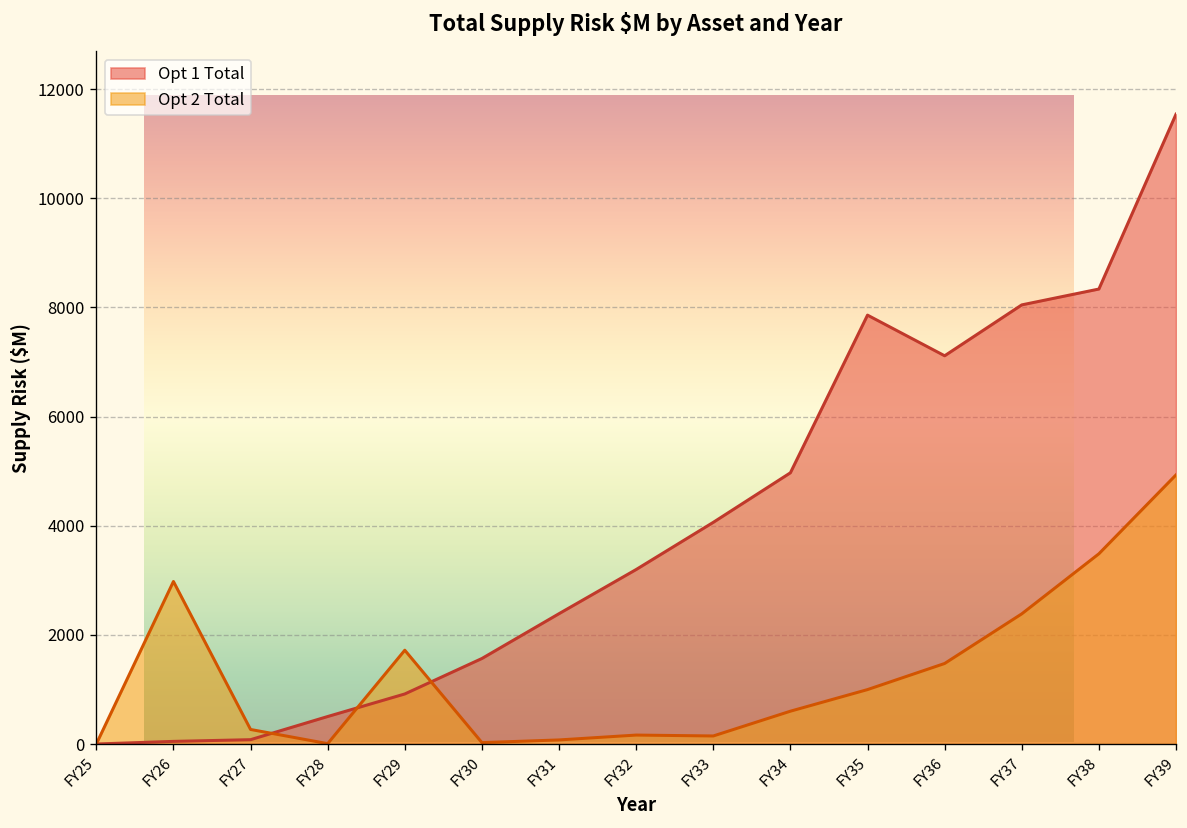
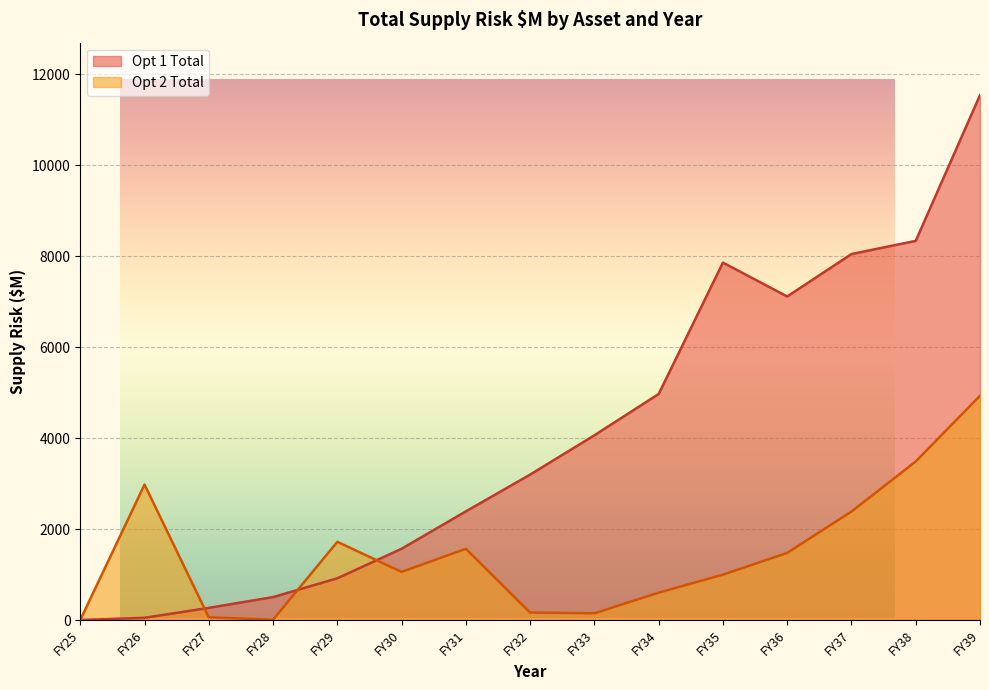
  {
    "Opt 1 Total": {
      "FY26": 0,
-     "FY27": 100,
+     "FY27": 300,
      "FY28": 500,
      "FY29": 900,
      "FY30": 1600,
      "FY31": 2400,
      "FY32": 3200,
      "FY33": 4100,
      "FY34": 5000,
      "FY35": 7900,
      "FY36": 7100,
      "FY37": 8000,
      "FY38": 8300,
      "FY39": 11500
    },
    "Opt 2 Total": {
      "FY26": 3000,
-     "FY27": 300,
+     "FY27": 100,
      "FY28": 0,
      "FY29": 1700,
-     "FY30": 0,
-     "FY31": 100,
+     "FY30": 1100,
+     "FY31": 1600,
      "FY32": 200,
      "FY33": 100,
      "FY34": 600,
      "FY35": 1000,
      "FY36": 1500,
      "FY37": 2400,
      "FY38": 3500,
      "FY39": 4900
    }
  }
